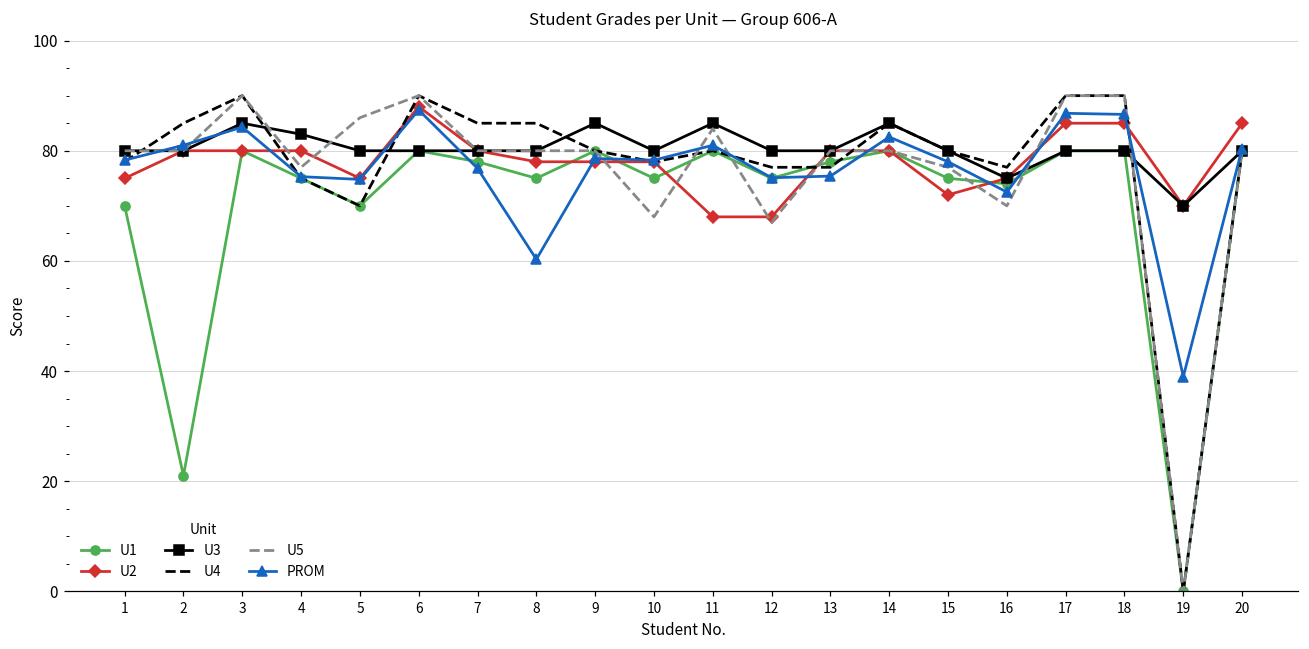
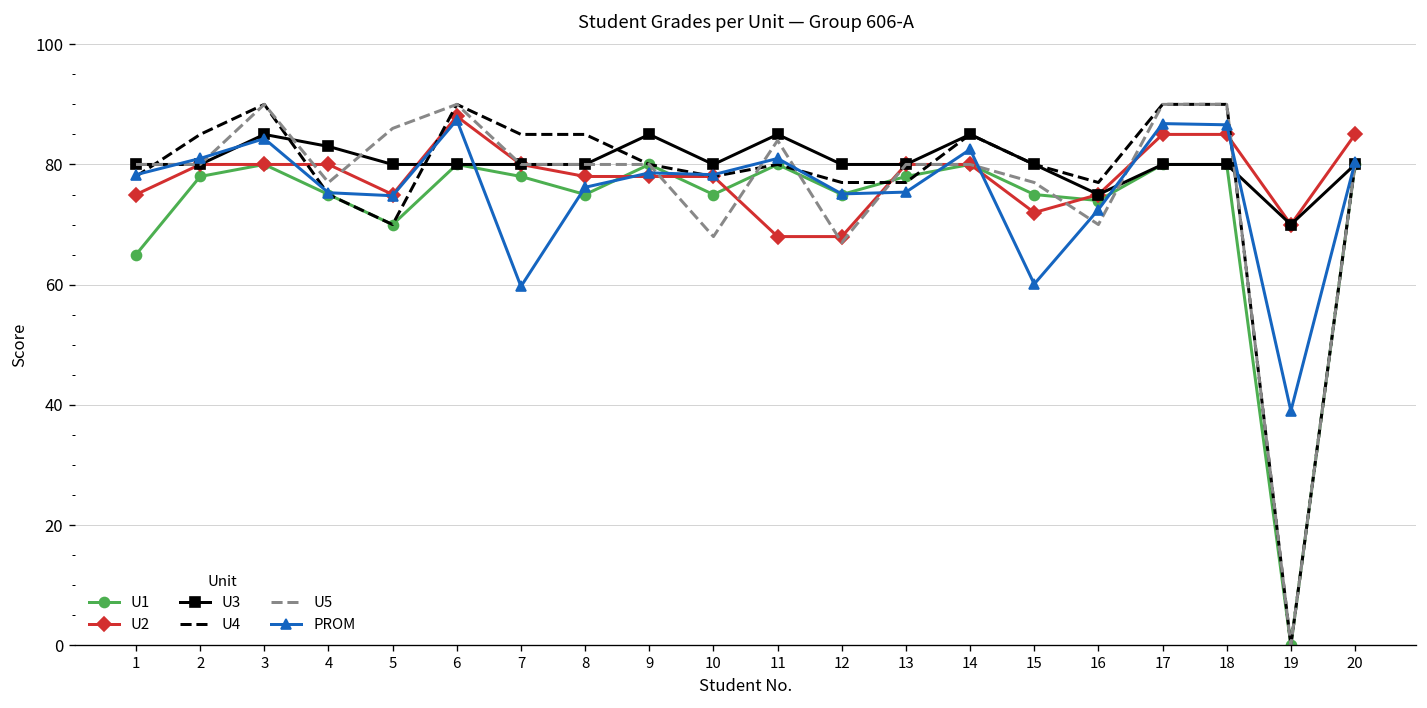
  {
    "U1": {
-     "1": 70,
-     "2": 21,
+     "1": 65,
+     "2": 78,
      "7": 78,
      "8": 75,
      "10": 75,
      "13": 78,
      "15": 75,
      "16": 74
    },
    "U2": {
      "1": 75,
      "4": 80,
      "6": 88,
      "8": 78,
      "9": 78,
      "11": 68,
      "12": 68,
      "15": 72,
      "17": 85,
      "18": 85,
      "20": 85
    },
    "U5": {
      "4": 77,
      "5": 86,
      "10": 68,
      "11": 84,
      "12": 67,
      "15": 77,
      "16": 70
    },
    "PROM": {
      "2": 81,
      "3": 84,
      "6": 87,
-     "7": 77,
-     "8": 60,
+     "7": 60,
+     "8": 76,
      "9": 79,
      "11": 81,
      "13": 75,
      "14": 83,
-     "15": 78,
+     "15": 60,
      "16": 73,
      "17": 87,
      "18": 87,
      "19": 39
    }
  }
